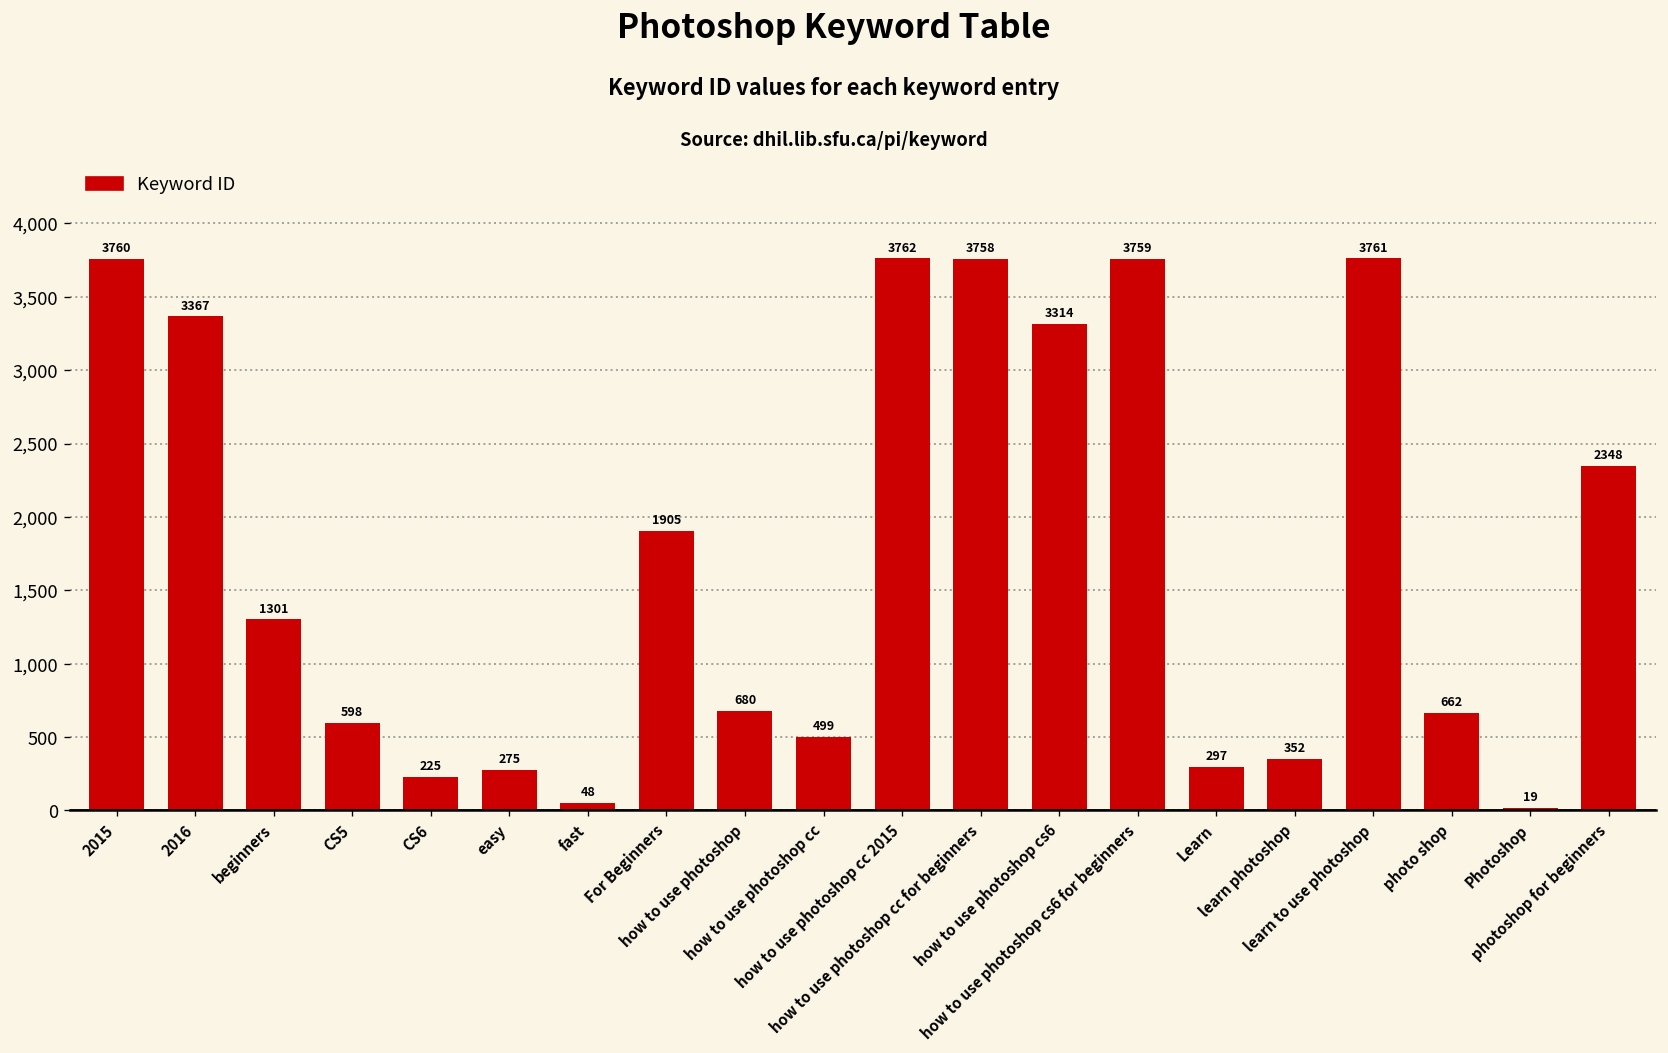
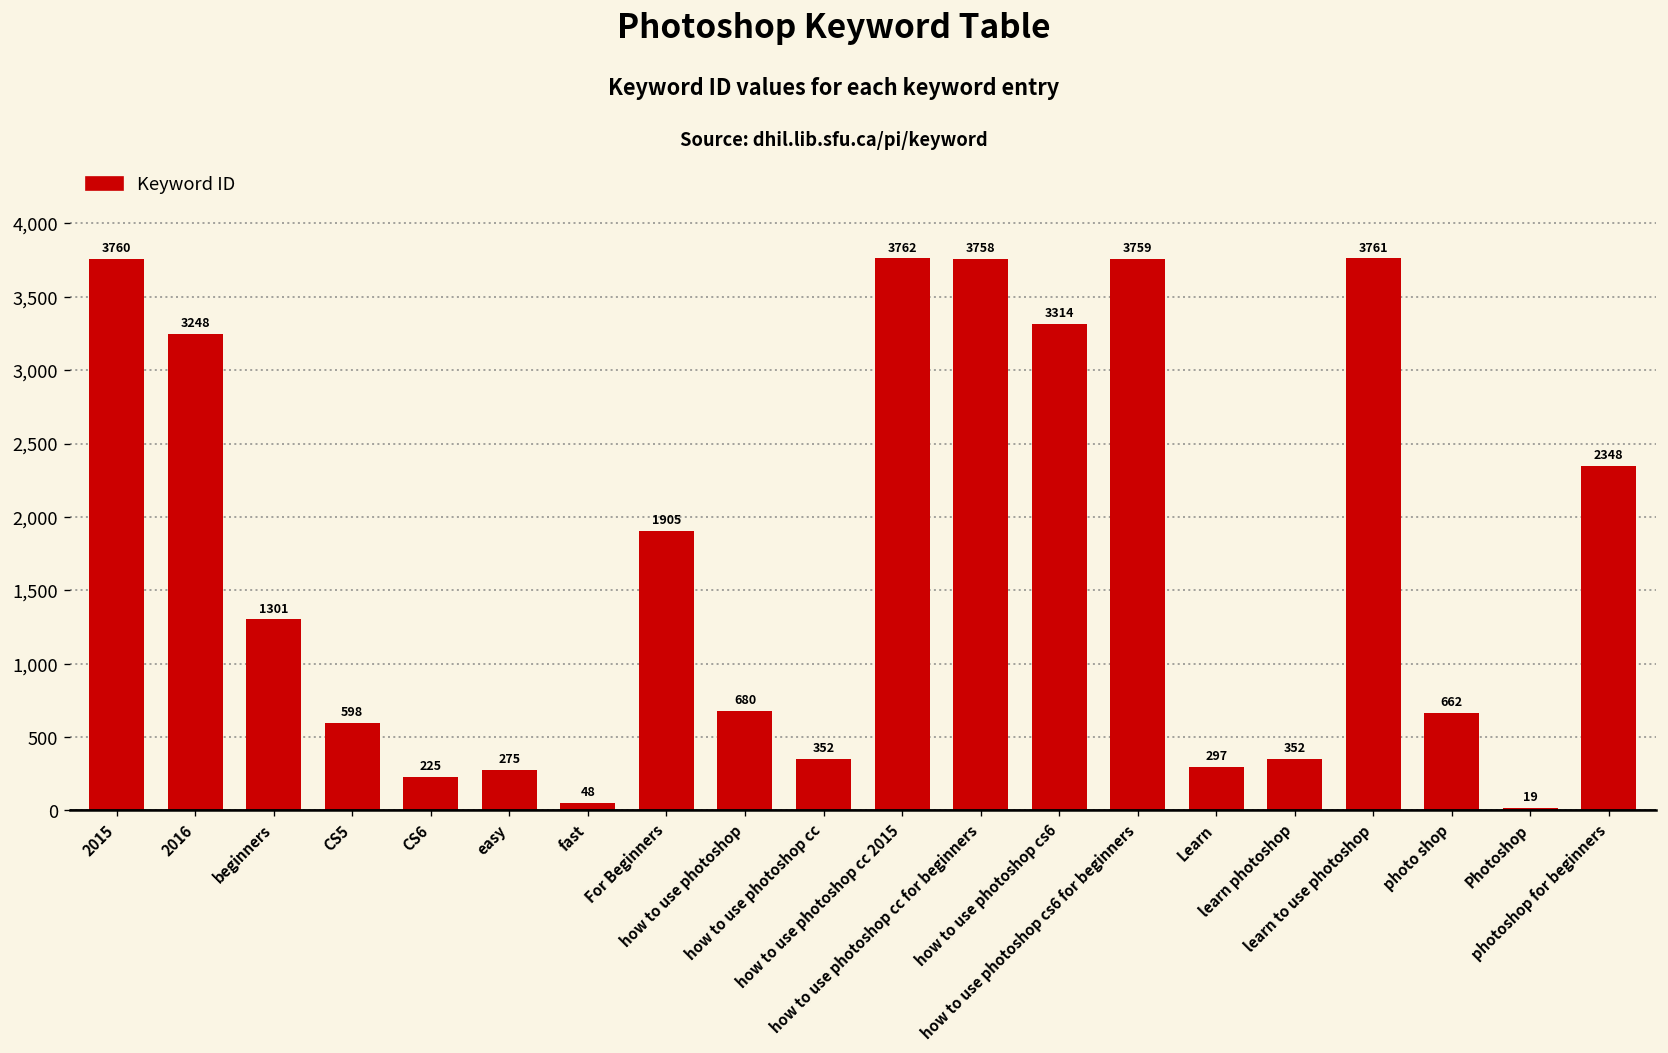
  {
    "2015": 3760,
-   "2016": 3367,
+   "2016": 3248,
    "beginners": 1301,
    "CS5": 598,
    "CS6": 225,
    "easy": 275,
    "fast": 48,
    "For Beginners": 1905,
    "how to use photoshop": 680,
-   "how to use photoshop cc": 499,
+   "how to use photoshop cc": 352,
    "how to use photoshop cc 2015": 3762,
    "how to use photoshop cc for beginners": 3758,
    "how to use photoshop cs6": 3314,
    "how to use photoshop cs6 for beginners": 3759,
    "Learn": 297,
    "learn photoshop": 352,
    "learn to use photoshop": 3761,
    "photo shop": 662,
    "Photoshop": 19,
    "photoshop for beginners": 2348
  }
